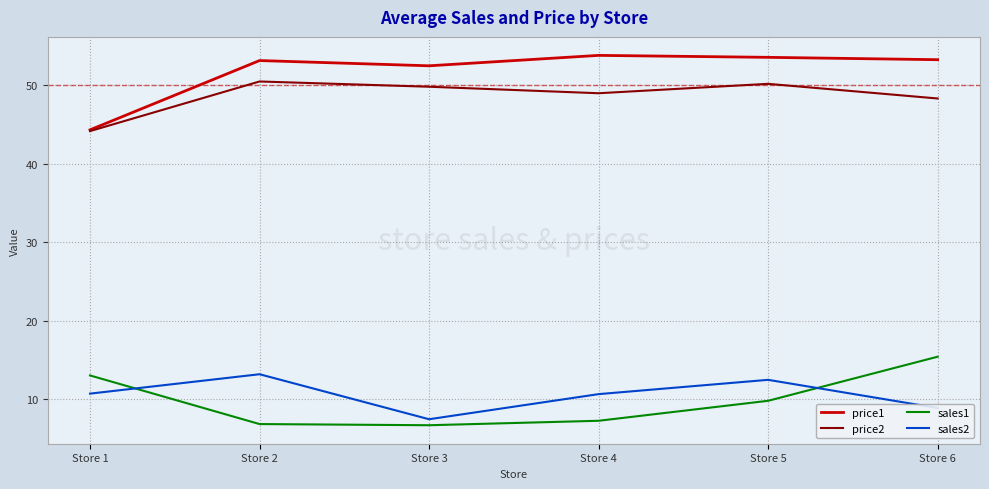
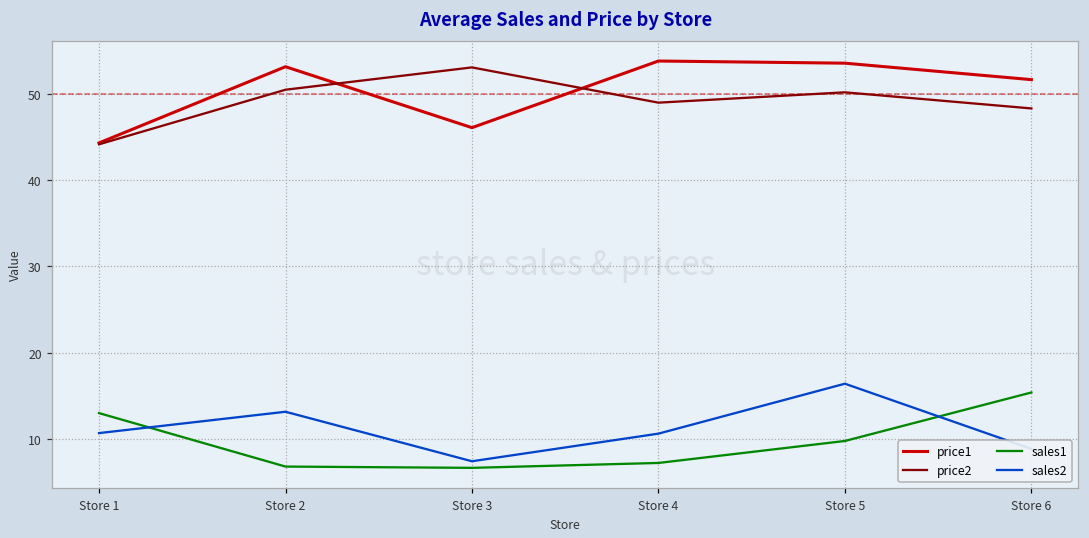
  {
    "price1": {
      "Store 2": 53,
-     "Store 3": 53,
+     "Store 3": 46,
      "Store 4": 54,
      "Store 5": 54,
-     "Store 6": 53
+     "Store 6": 52
    },
    "price2": {
      "Store 2": 51,
-     "Store 3": 50,
+     "Store 3": 53,
      "Store 4": 49,
      "Store 5": 50,
      "Store 6": 48
    },
    "sales1": {
      "Store 1": 13,
      "Store 2": 7,
      "Store 3": 7,
      "Store 4": 7,
      "Store 5": 10,
      "Store 6": 15
    },
    "sales2": {
      "Store 1": 11,
      "Store 2": 13,
      "Store 3": 7,
      "Store 4": 11,
-     "Store 5": 12
+     "Store 5": 16
    }
  }
